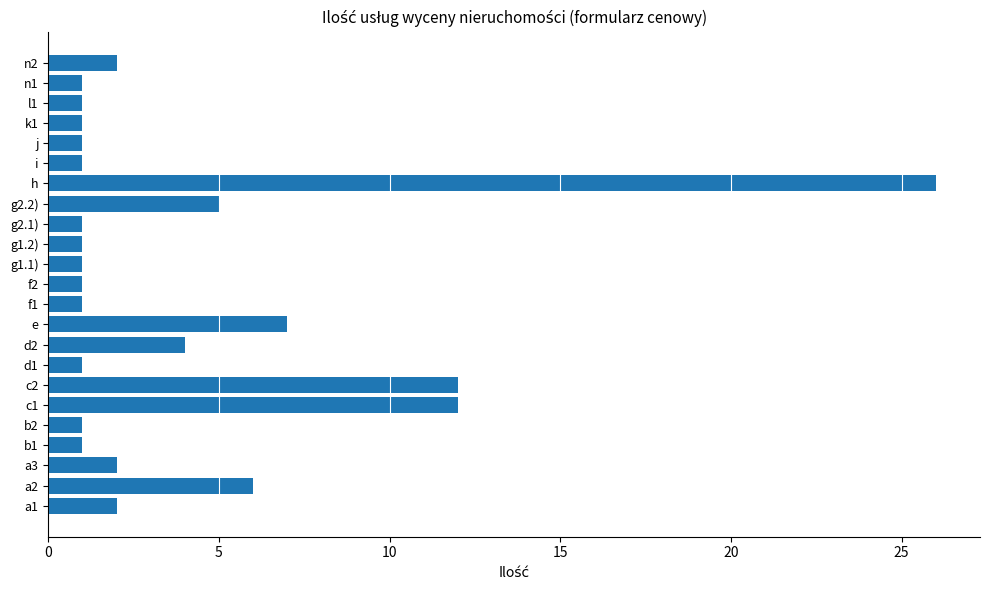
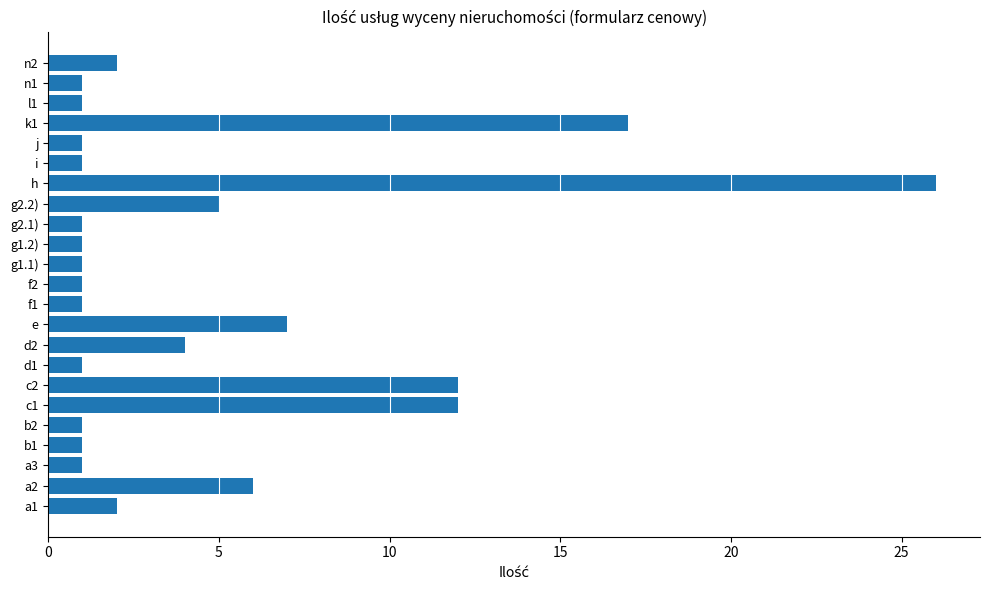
  {
    "n2": 2,
    "n1": 1,
    "l1": 1,
-   "k1": 1,
+   "k1": 17,
    "j": 1,
    "i": 1,
    "h": 26,
    "g2.2)": 5,
    "g2.1)": 1,
    "g1.2)": 1,
    "g1.1)": 1,
    "f2": 1,
    "f1": 1,
    "e": 7,
    "d2": 4,
    "d1": 1,
    "c2": 12,
    "c1": 12,
    "b2": 1,
    "b1": 1,
-   "a3": 2,
+   "a3": 1,
    "a2": 6,
    "a1": 2
  }
